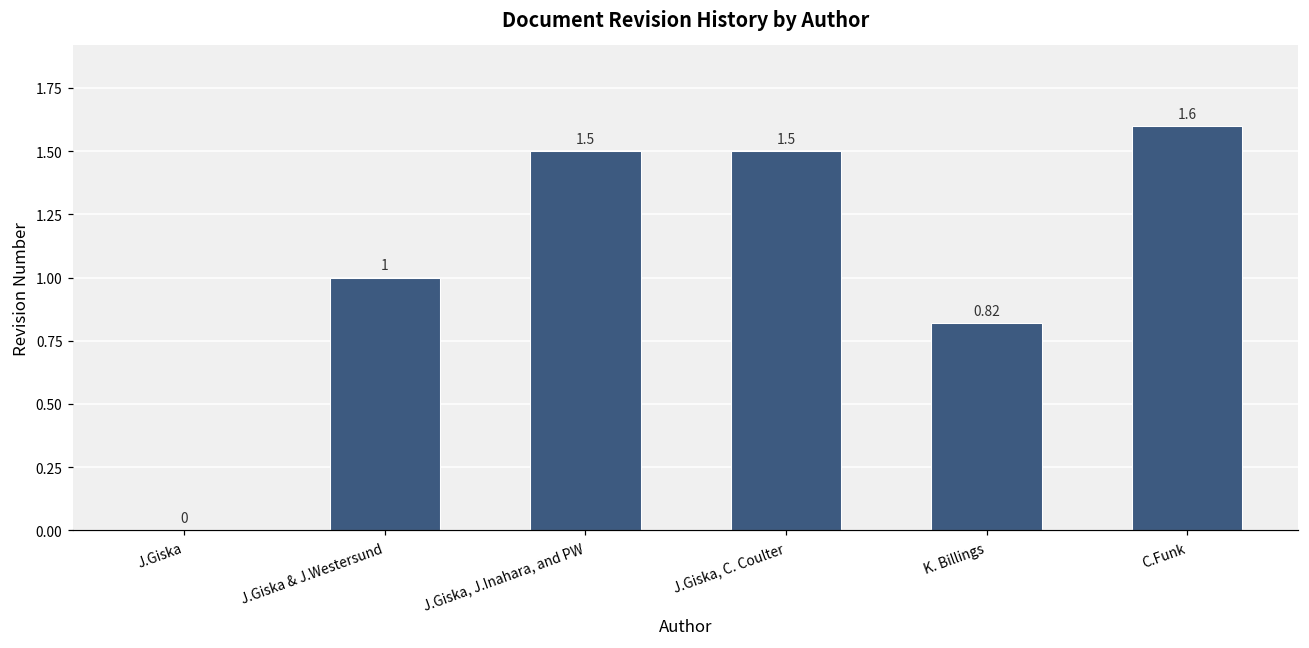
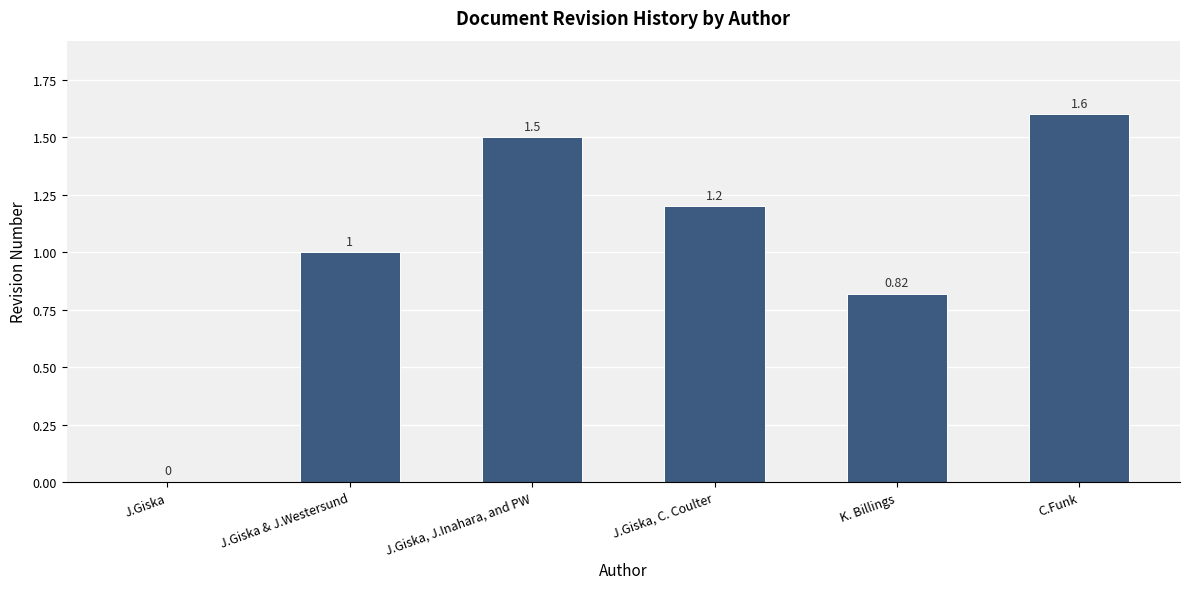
  {
    "J.Giska": 0,
    "J.Giska & J.Westersund": 1,
    "J.Giska, J.Inahara, and PW": 1.5,
-   "J.Giska, C. Coulter": 1.5,
+   "J.Giska, C. Coulter": 1.2,
    "K. Billings": 0.82,
    "C.Funk": 1.6
  }
